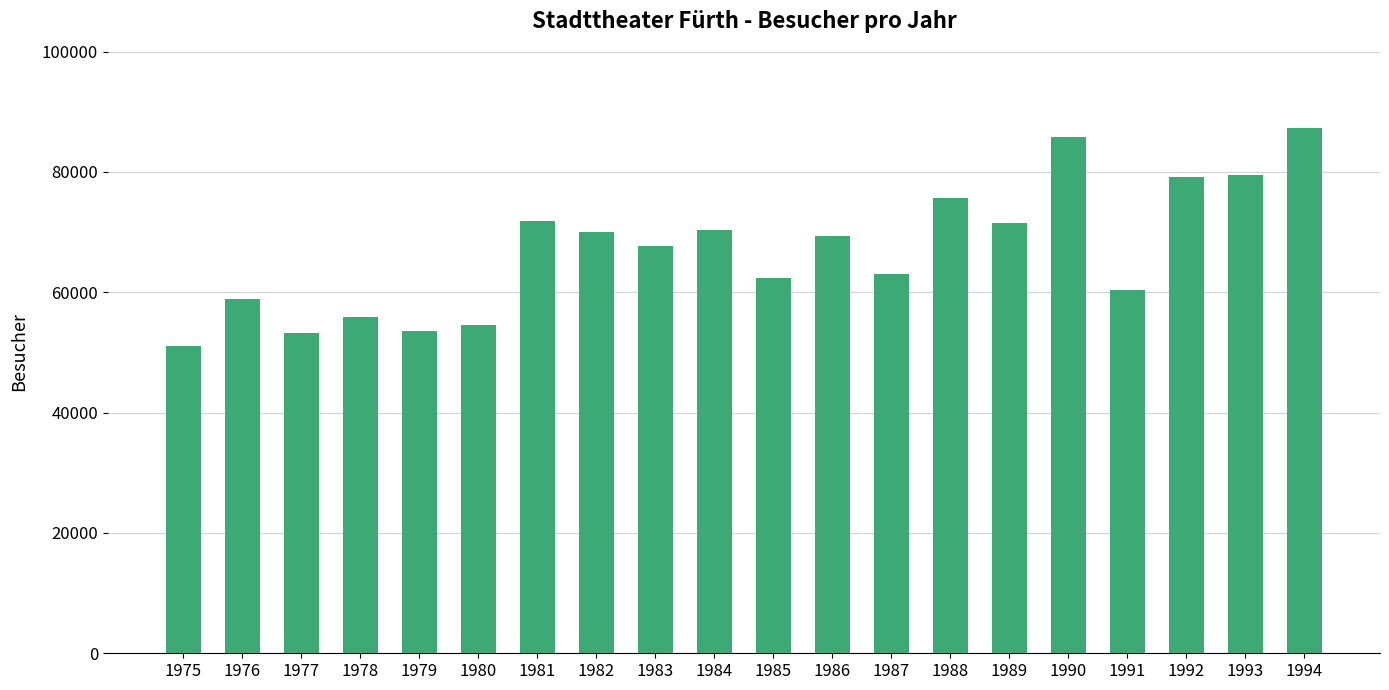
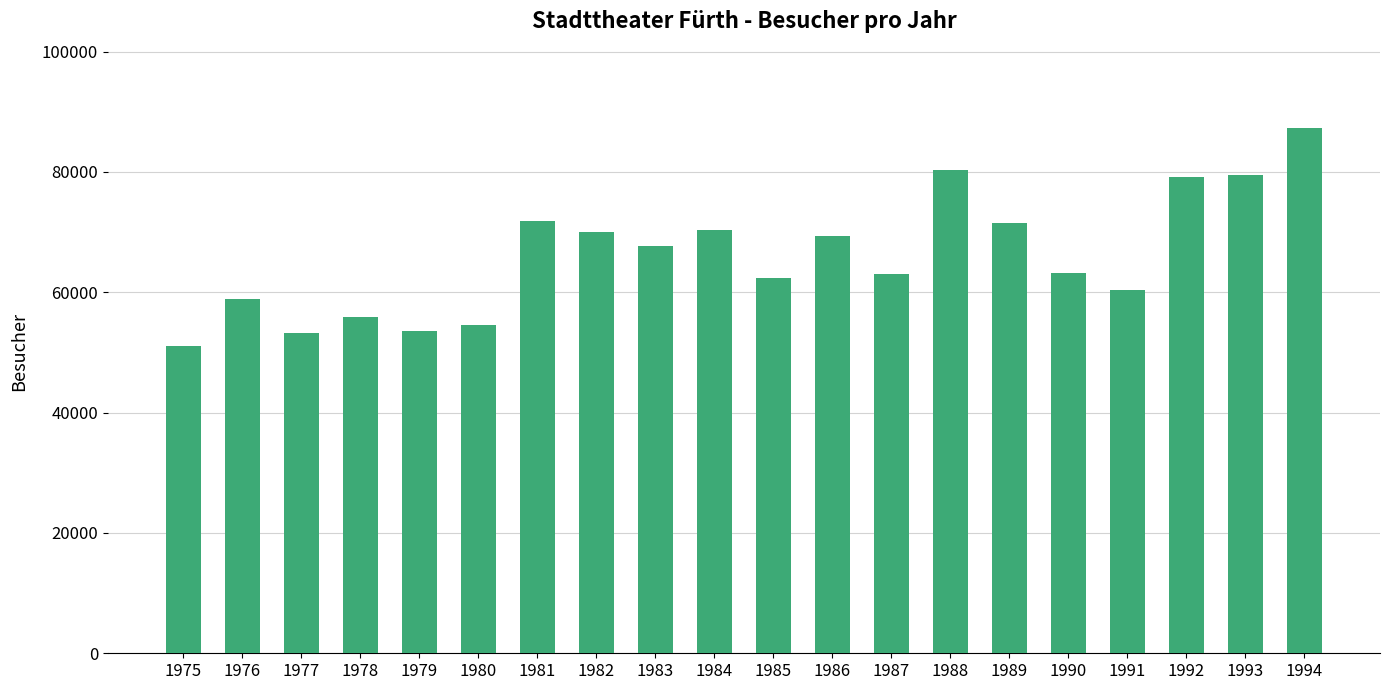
  {
    "1975": 51000,
    "1976": 59000,
    "1977": 53000,
    "1978": 56000,
    "1979": 54000,
    "1980": 55000,
    "1981": 72000,
    "1982": 70000,
    "1983": 68000,
    "1984": 70000,
    "1985": 62000,
    "1986": 69000,
    "1987": 63000,
-   "1988": 76000,
+   "1988": 80000,
    "1989": 72000,
-   "1990": 86000,
+   "1990": 63000,
    "1991": 60000,
    "1992": 79000,
    "1993": 80000,
    "1994": 87000
  }
